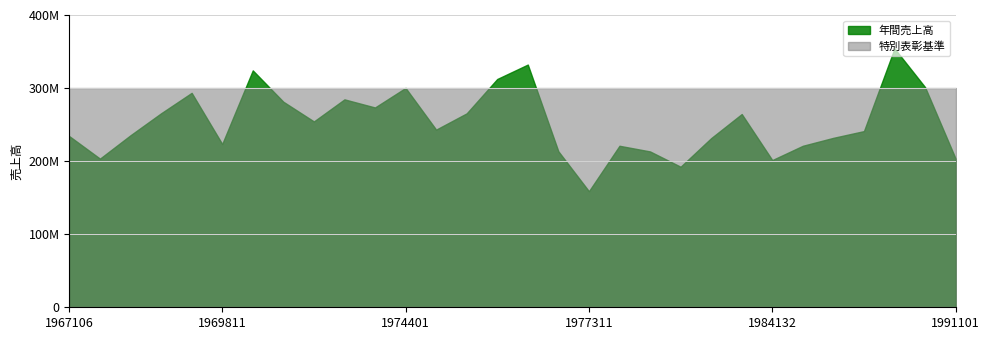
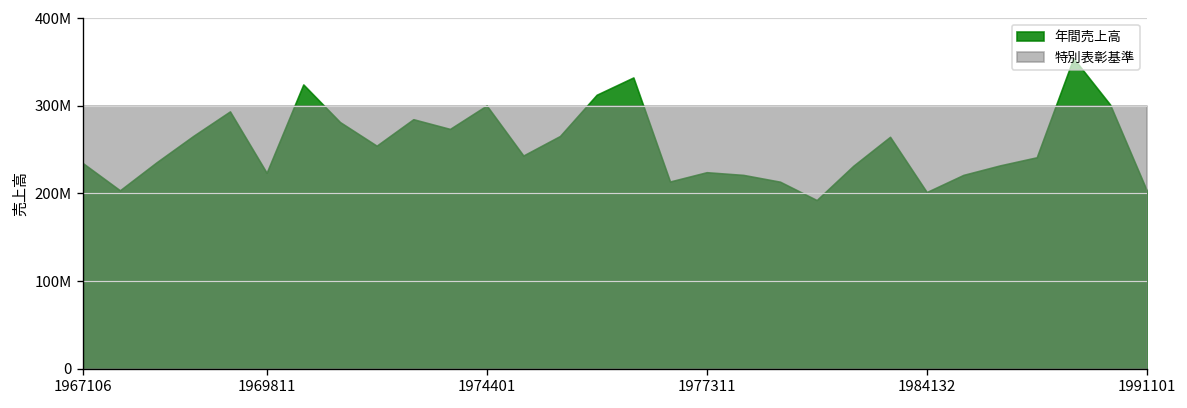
  {
    "年間売上高": {
      "1967106": 230000000,
      "1969811": 220000000,
-     "1977311": 160000000,
+     "1977311": 220000000,
      "1984132": 200000000,
      "1991101": 200000000
    },
    "特別表彰基準": {
      "1967106": 300000000,
      "1969811": 300000000,
      "1977311": 300000000,
      "1984132": 300000000,
      "1991101": 300000000
    }
  }
